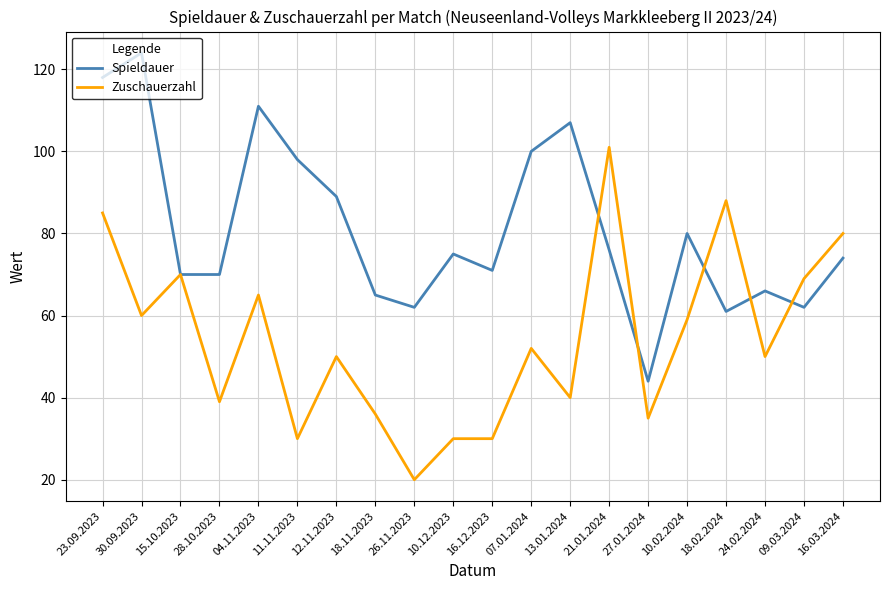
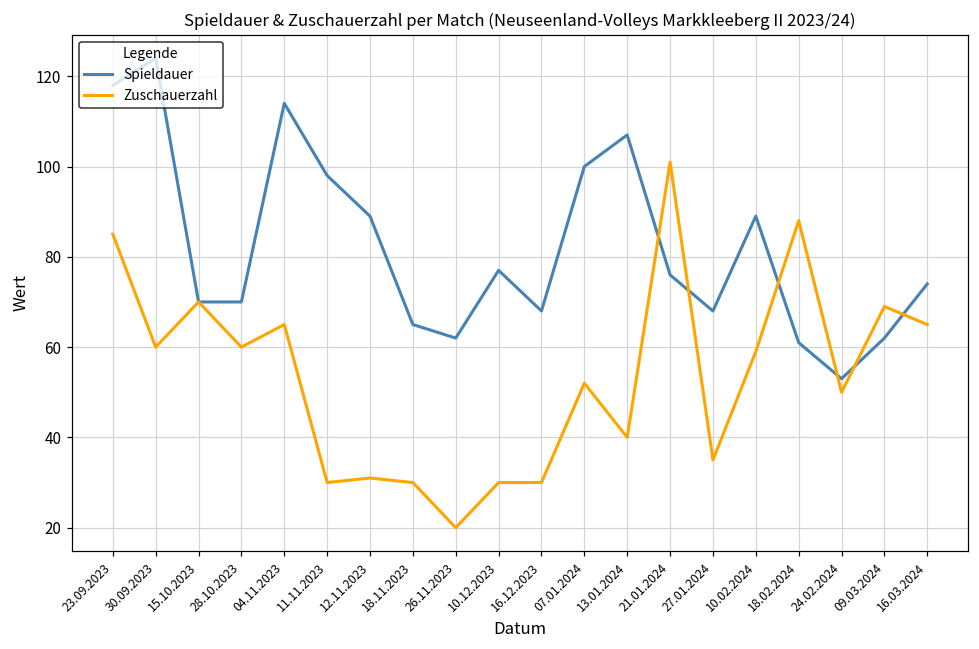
  {
    "Spieldauer": {
      "28.10.2023": 70,
-     "04.11.2023": 111,
+     "04.11.2023": 114,
      "11.11.2023": 98,
      "12.11.2023": 89,
      "18.11.2023": 65,
      "26.11.2023": 62,
-     "10.12.2023": 75,
-     "16.12.2023": 71,
+     "10.12.2023": 77,
+     "16.12.2023": 68,
      "07.01.2024": 100,
      "13.01.2024": 107,
      "21.01.2024": 76,
-     "27.01.2024": 44,
-     "10.02.2024": 80,
+     "27.01.2024": 68,
+     "10.02.2024": 89,
      "18.02.2024": 61,
-     "24.02.2024": 66,
+     "24.02.2024": 53,
      "09.03.2024": 62,
      "16.03.2024": 74
    },
    "Zuschauerzahl": {
      "23.09.2023": 85,
      "30.09.2023": 60,
-     "28.10.2023": 39,
+     "28.10.2023": 60,
      "04.11.2023": 65,
      "11.11.2023": 30,
-     "12.11.2023": 50,
-     "18.11.2023": 36,
+     "12.11.2023": 31,
+     "18.11.2023": 30,
      "26.11.2023": 20,
      "10.12.2023": 30,
      "16.12.2023": 30,
      "07.01.2024": 52,
      "13.01.2024": 40,
      "21.01.2024": 101,
      "27.01.2024": 35,
      "10.02.2024": 59,
      "18.02.2024": 88,
      "24.02.2024": 50,
      "09.03.2024": 69,
-     "16.03.2024": 80
+     "16.03.2024": 65
    }
  }
